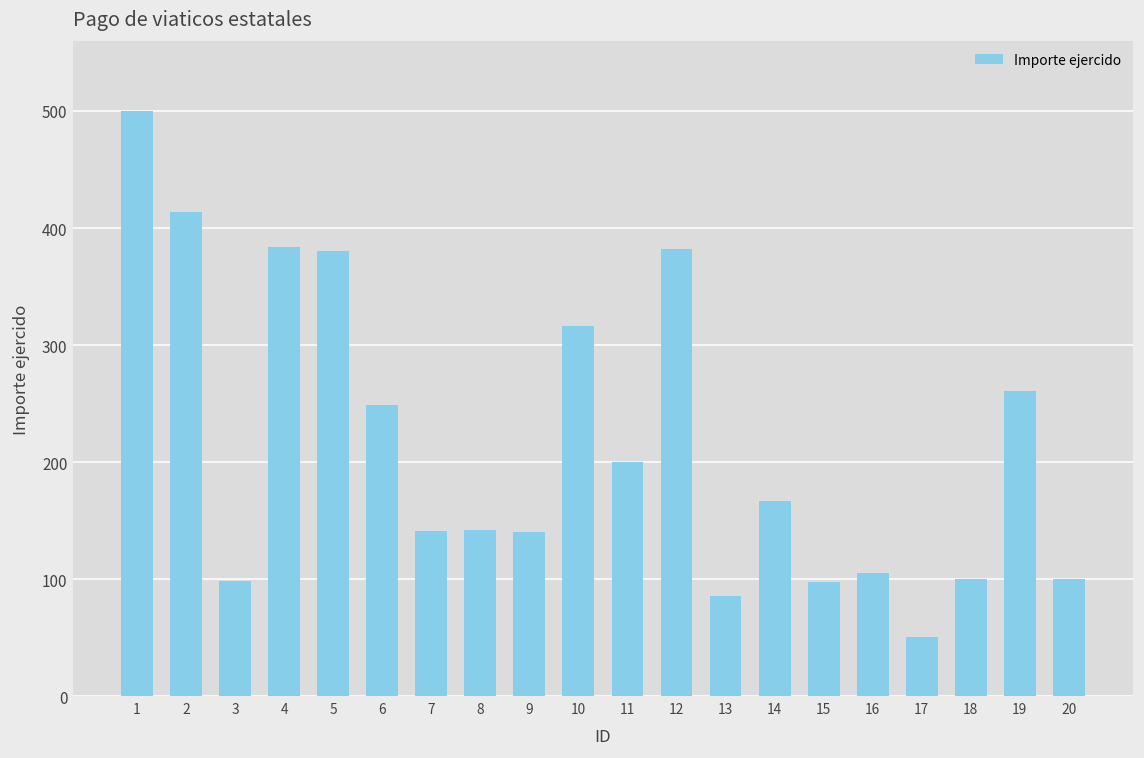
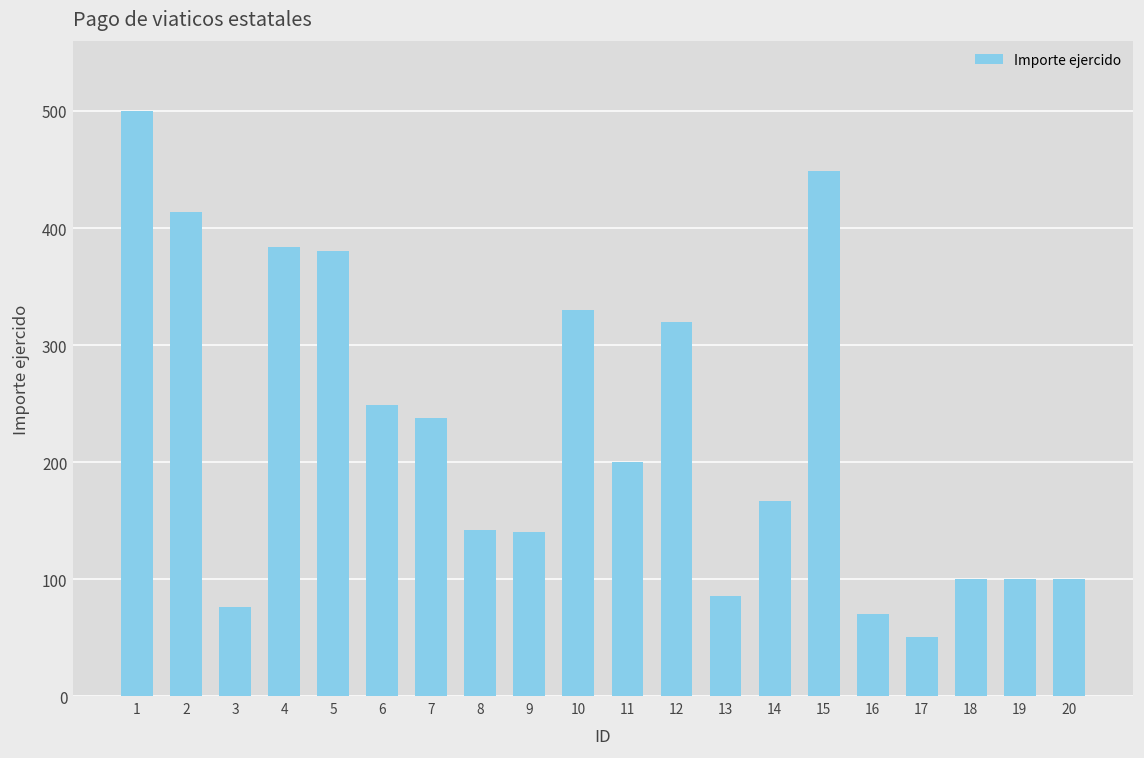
  {
    "1": 500,
    "2": 414,
-   "3": 99,
+   "3": 76,
    "4": 384,
    "5": 380,
    "6": 249,
-   "7": 141,
+   "7": 238,
    "8": 142,
    "9": 140,
-   "10": 316,
+   "10": 330,
    "11": 200,
-   "12": 382,
+   "12": 320,
    "13": 86,
    "14": 167,
-   "15": 98,
-   "16": 105,
+   "15": 449,
+   "16": 70,
    "17": 51,
    "18": 100,
-   "19": 261,
+   "19": 100,
    "20": 100
  }
